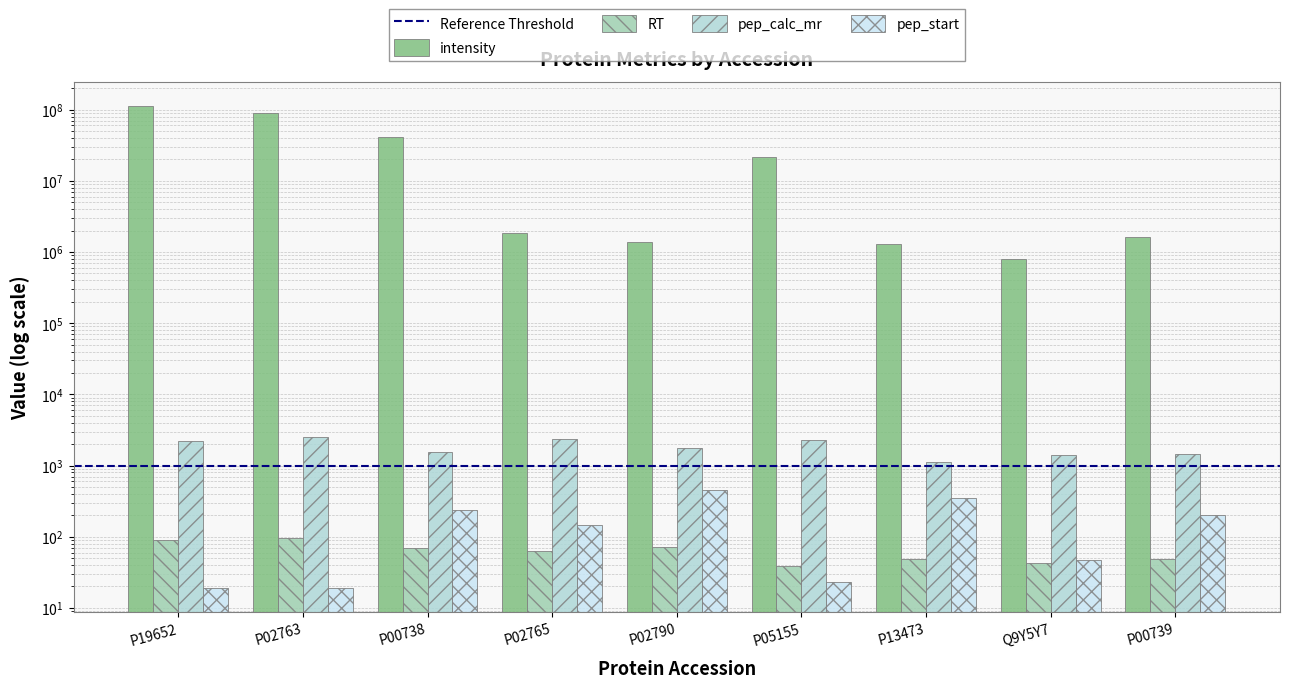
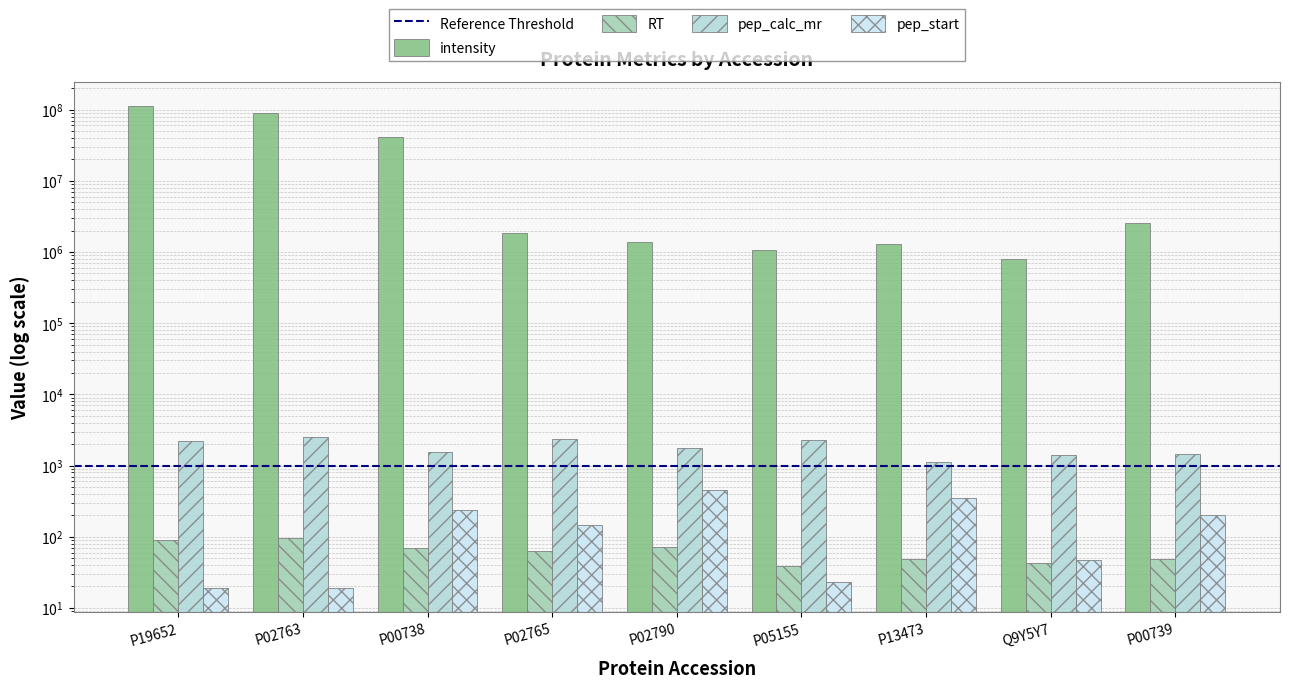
  {
    "intensity": {
      "P19652": 110000000,
      "P02763": 90000000,
      "P00738": 40000000,
      "P02765": 1800000,
      "P02790": 1400000,
-     "P05155": 21000000,
+     "P05155": 1100000,
      "P13473": 1300000,
      "Q9Y5Y7": 800000,
-     "P00739": 1600000
+     "P00739": 2600000
    }
  }
